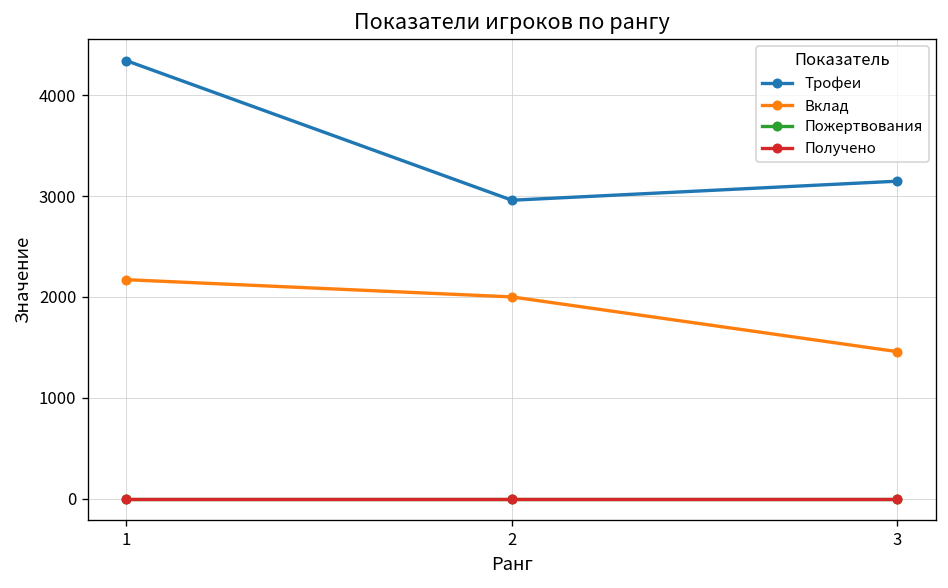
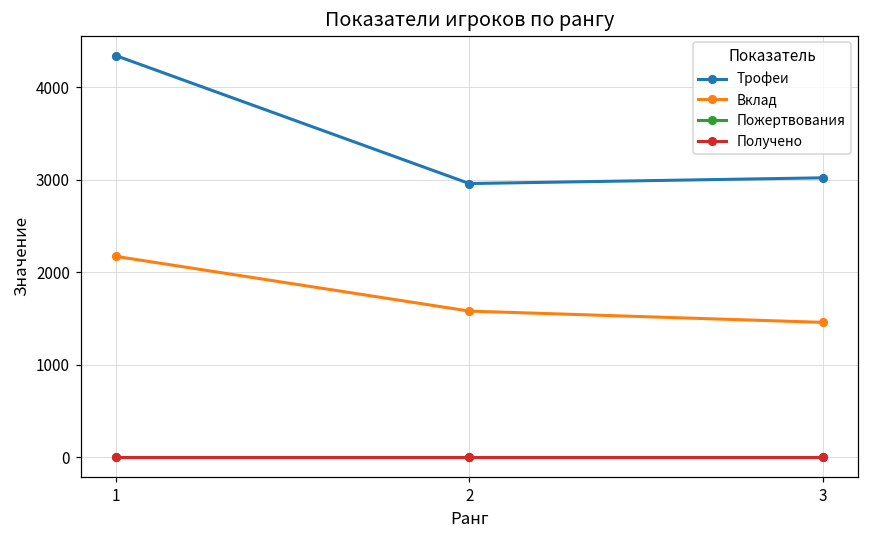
  {
    "Трофеи": {
      "1": 4300,
      "2": 3000,
-     "3": 3100
+     "3": 3000
    },
    "Вклад": {
      "1": 2200,
-     "2": 2000,
+     "2": 1600,
      "3": 1500
    },
    "Получено": {
      "1": 0,
      "2": 0,
      "3": 0
    }
  }
